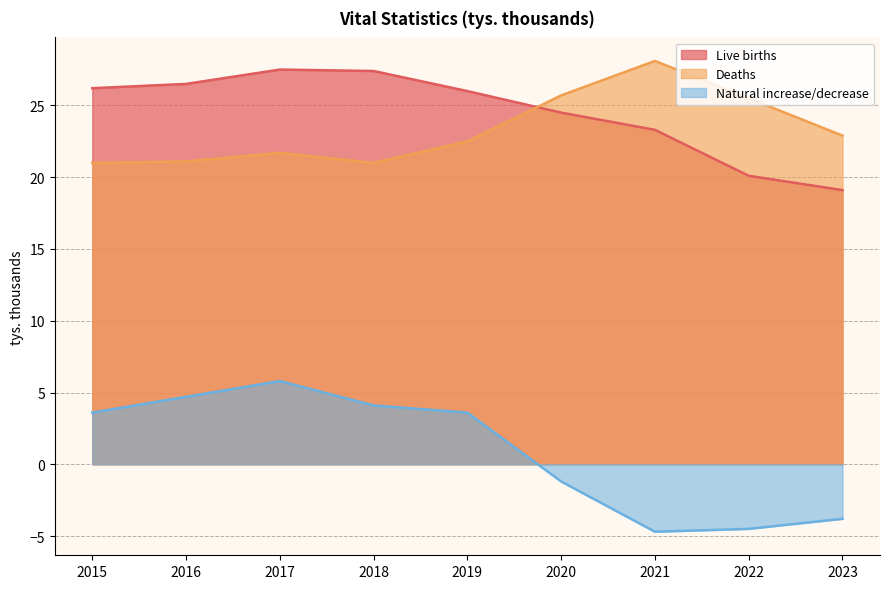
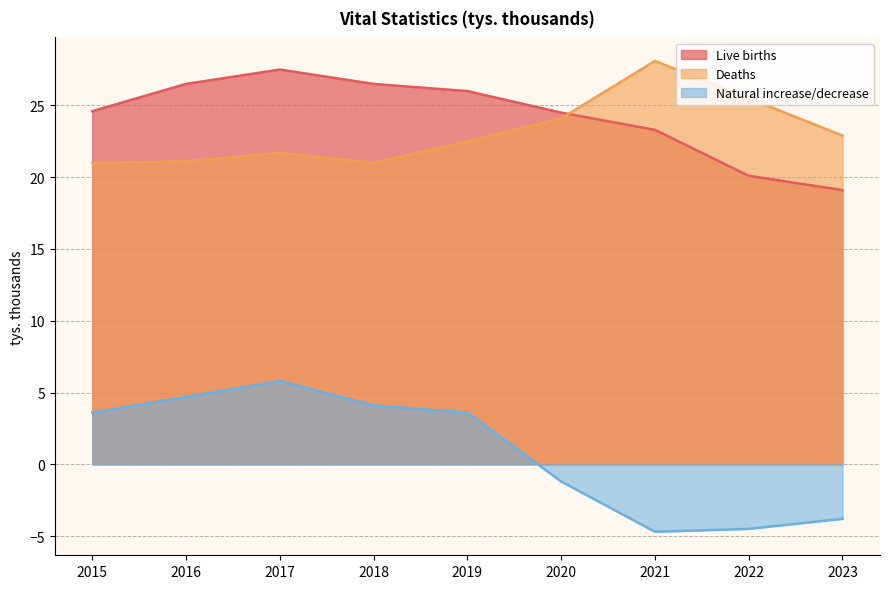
  {
    "Live births": {
-     "2015": 26.2,
+     "2015": 24.6,
      "2016": 26.5,
      "2017": 27.5,
-     "2018": 27.4,
+     "2018": 26.5,
      "2019": 26.0,
      "2020": 24.5,
      "2021": 23.3,
      "2022": 20.1,
      "2023": 19.1
    },
    "Deaths": {
      "2015": 21.0,
      "2016": 21.1,
      "2017": 21.7,
      "2018": 21.0,
      "2019": 22.5,
-     "2020": 25.7,
+     "2020": 24.1,
      "2021": 28.1,
      "2023": 22.9
    }
  }
